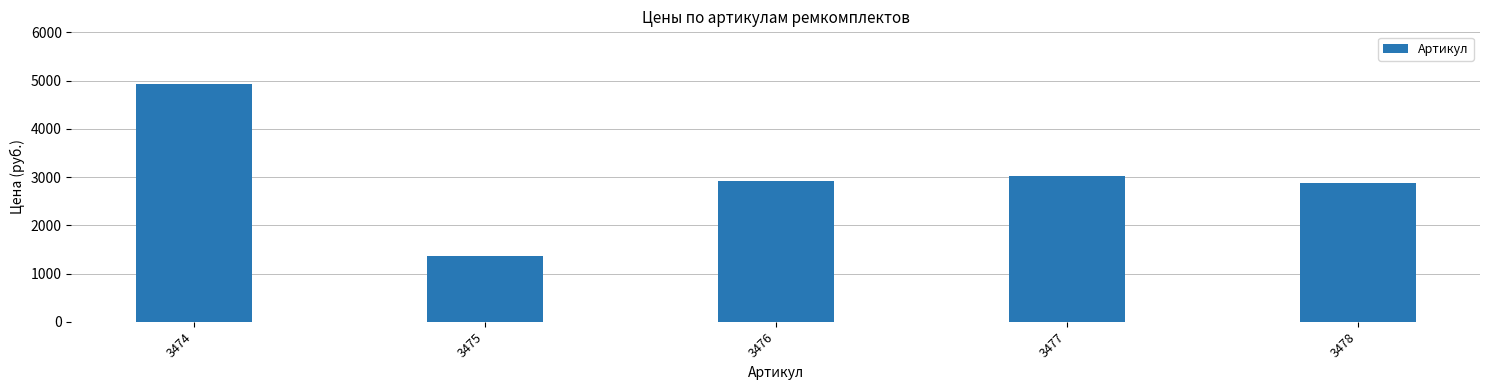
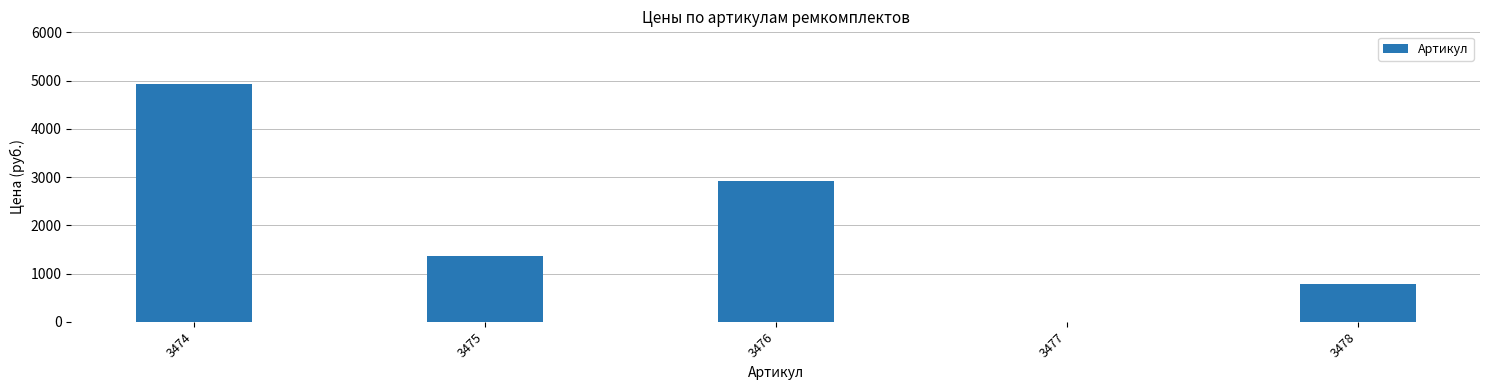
  {
    "3474": 4900,
    "3475": 1400,
    "3476": 2900,
-   "3477": 3000,
-   "3478": 2900
+   "3477": 0,
+   "3478": 800
  }
